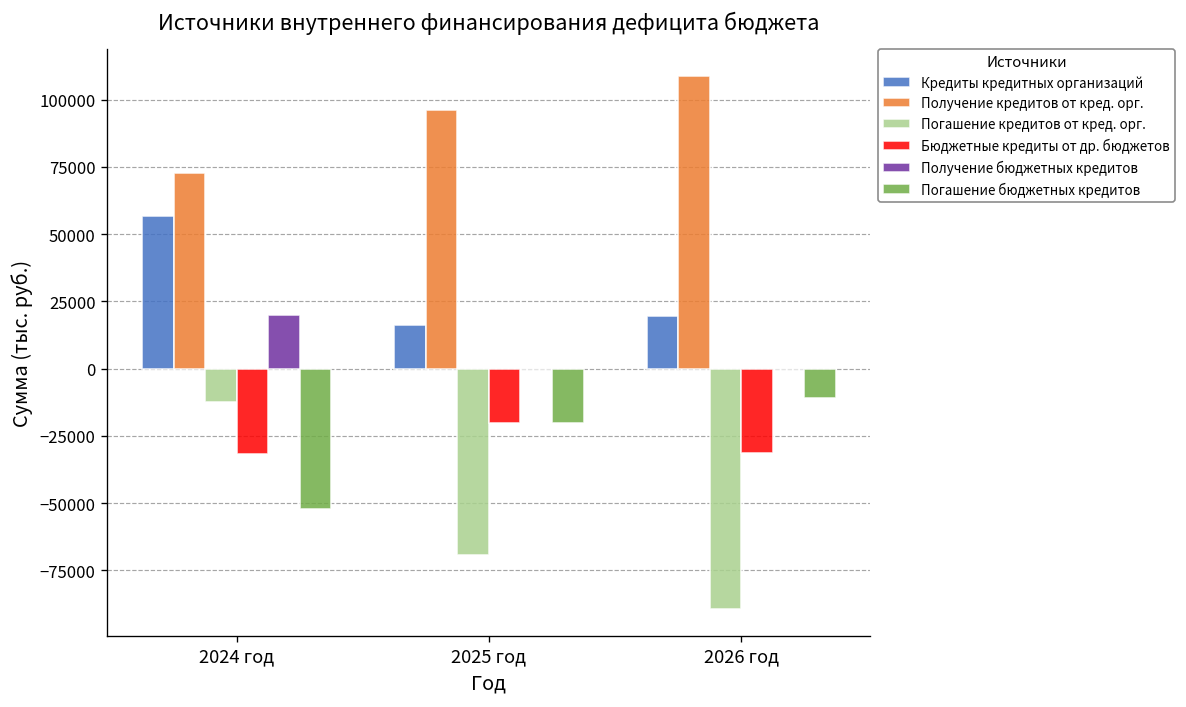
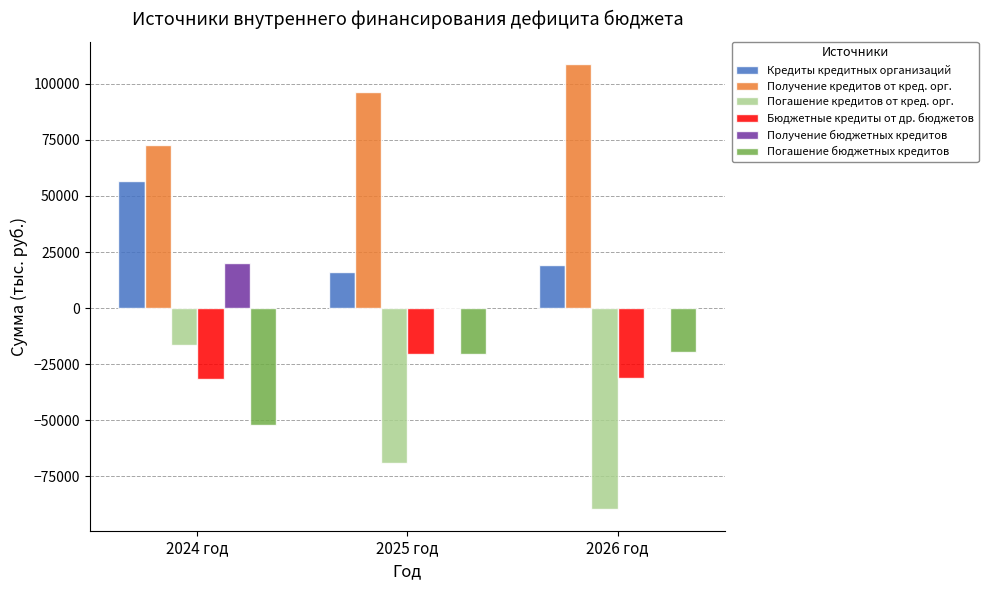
  {
    "Кредиты кредитных организаций": {
      "2024 год": 57000,
      "2025 год": 16000,
      "2026 год": 19000
    },
    "Получение кредитов от кред. орг.": {
      "2024 год": 73000,
      "2025 год": 96000,
      "2026 год": 109000
    },
    "Погашение кредитов от кред. орг.": {
-     "2024 год": -12000,
+     "2024 год": -17000,
      "2025 год": -69000,
      "2026 год": -89000
    },
    "Бюджетные кредиты от др. бюджетов": {
      "2024 год": -32000,
      "2025 год": -20000,
      "2026 год": -31000
    },
    "Получение бюджетных кредитов": {
      "2024 год": 20000,
      "2025 год": 0,
      "2026 год": 0
    },
    "Погашение бюджетных кредитов": {
      "2024 год": -52000,
      "2025 год": -20000,
-     "2026 год": -11000
+     "2026 год": -19000
    }
  }
